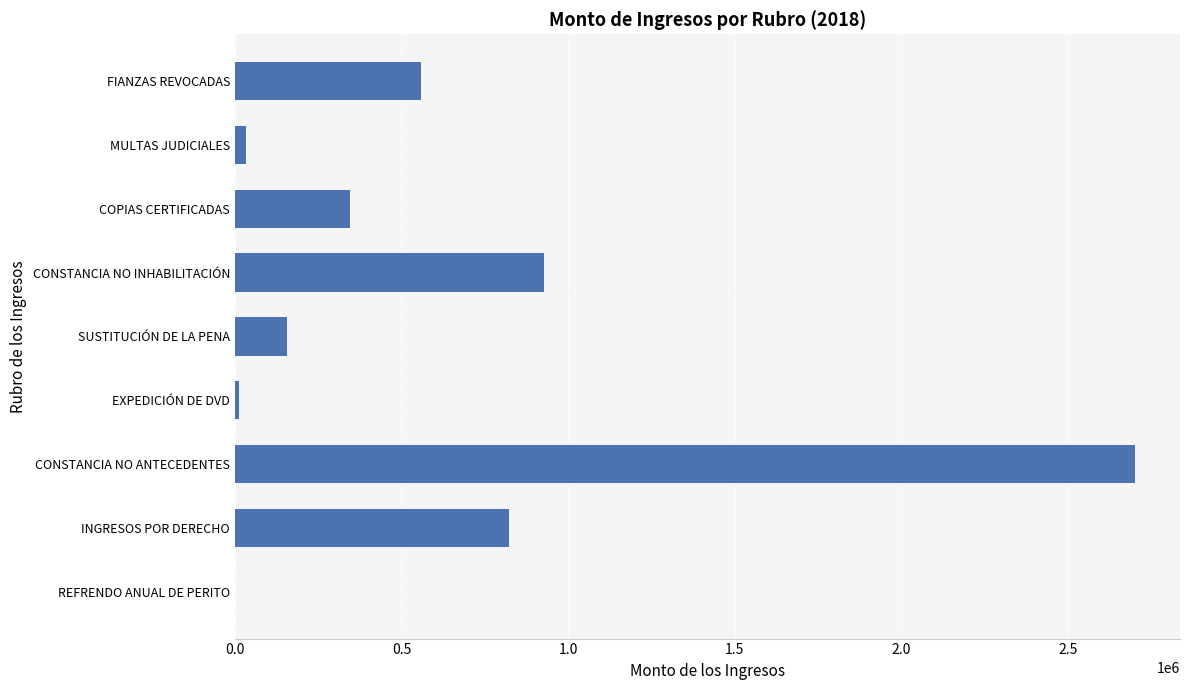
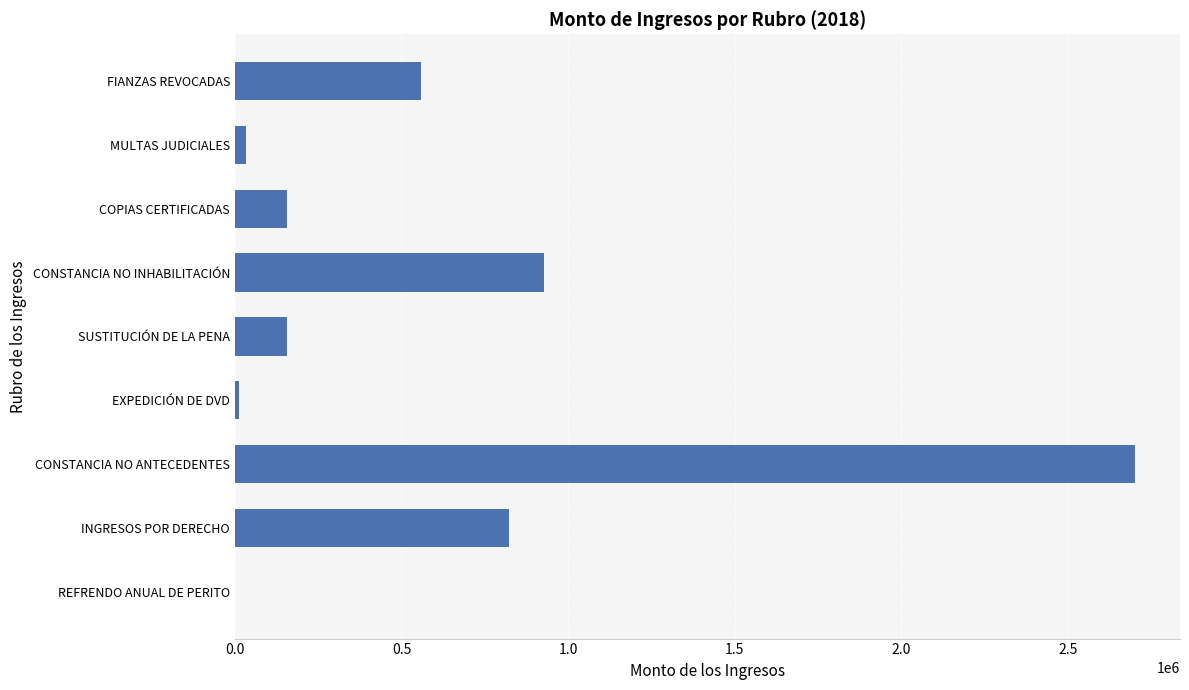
  {
    "FIANZAS REVOCADAS": 560000,
    "MULTAS JUDICIALES": 30000,
-   "COPIAS CERTIFICADAS": 350000,
+   "COPIAS CERTIFICADAS": 160000,
    "CONSTANCIA NO INHABILITACIÓN": 930000,
    "SUSTITUCIÓN DE LA PENA": 160000,
    "EXPEDICIÓN DE DVD": 10000,
    "CONSTANCIA NO ANTECEDENTES": 2700000,
    "INGRESOS POR DERECHO": 820000
  }
